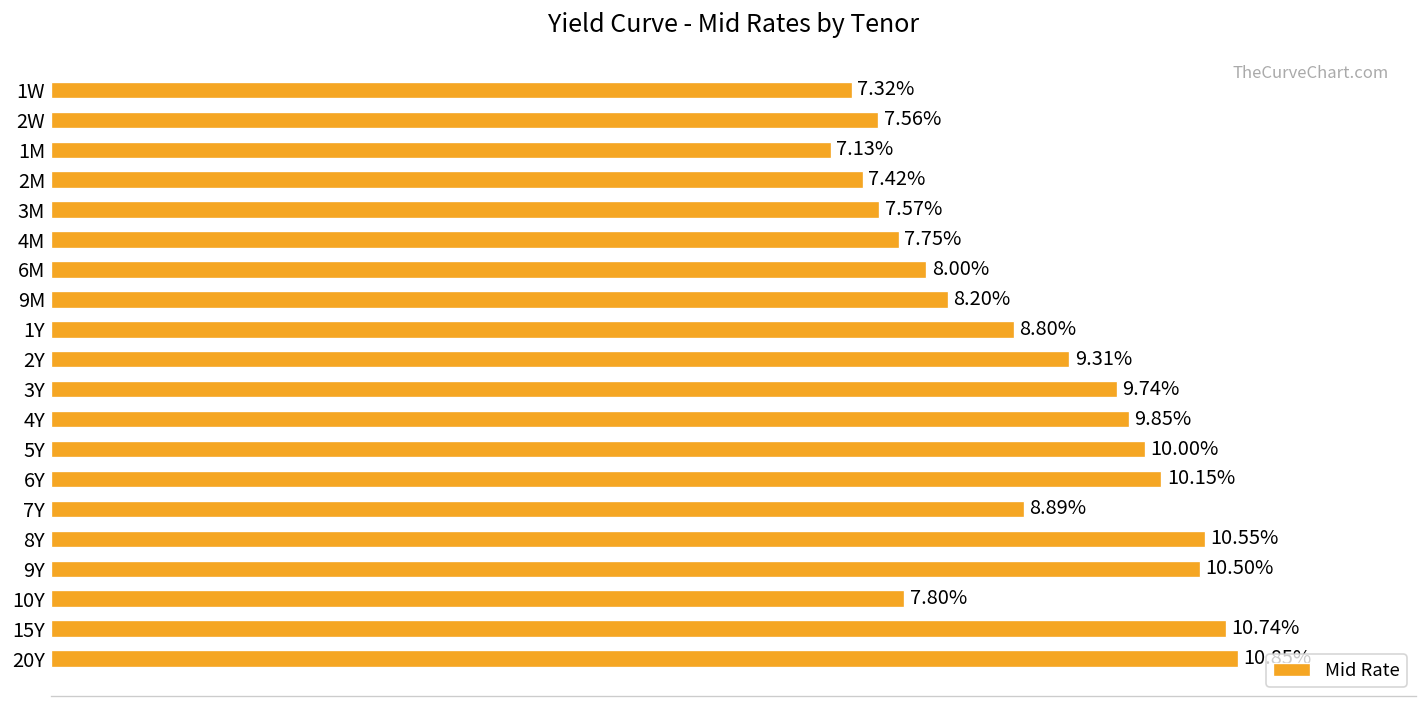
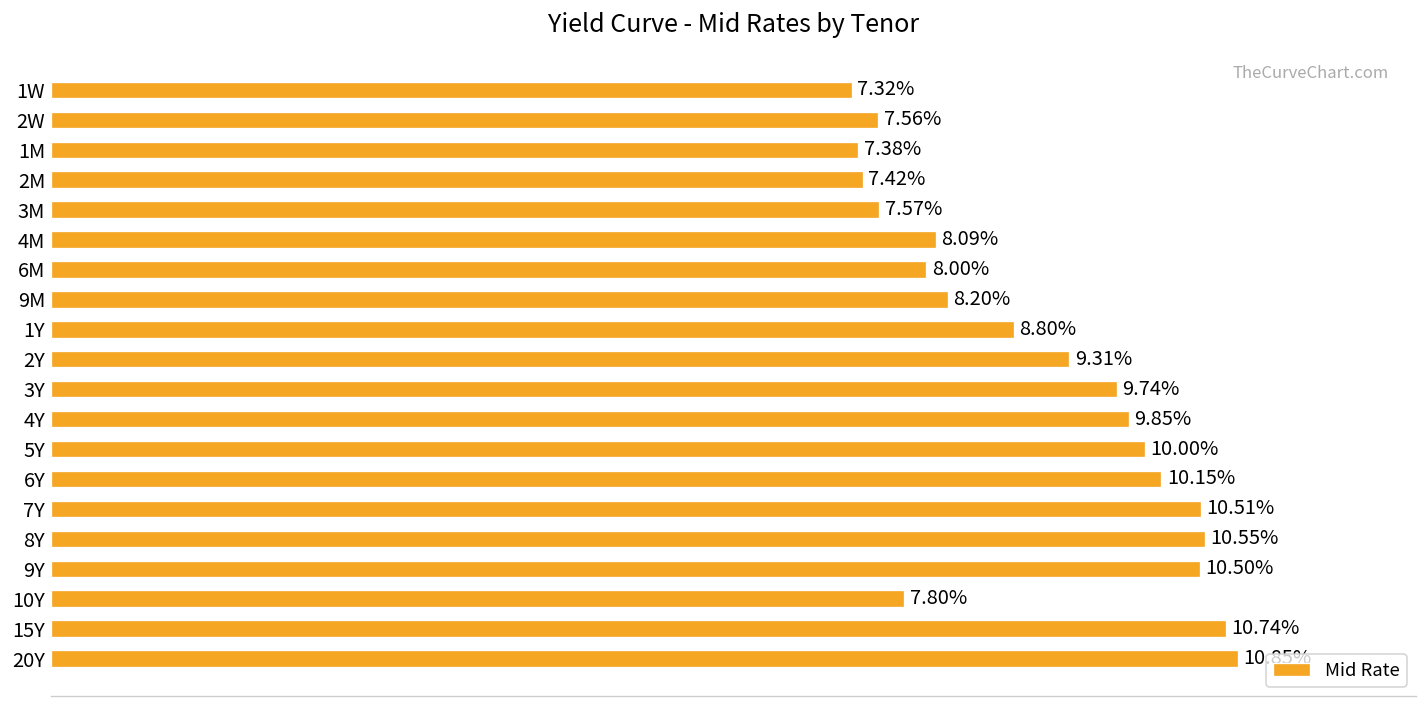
  {
    "1W": "7.32%",
    "2W": "7.56%",
-   "1M": "7.13%",
+   "1M": "7.38%",
    "2M": "7.42%",
    "3M": "7.57%",
-   "4M": "7.75%",
+   "4M": "8.09%",
    "6M": "8.00%",
    "9M": "8.20%",
    "1Y": "8.80%",
    "2Y": "9.31%",
    "3Y": "9.74%",
    "4Y": "9.85%",
    "5Y": "10.00%",
    "6Y": "10.15%",
-   "7Y": "8.89%",
+   "7Y": "10.51%",
    "8Y": "10.55%",
    "9Y": "10.50%",
    "10Y": "7.80%",
    "15Y": "10.74%"
  }
